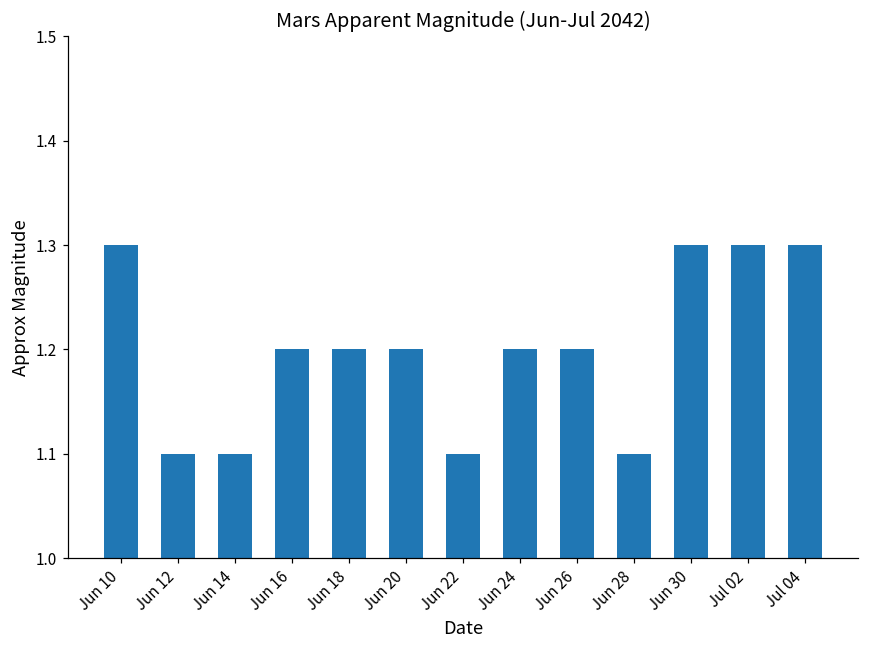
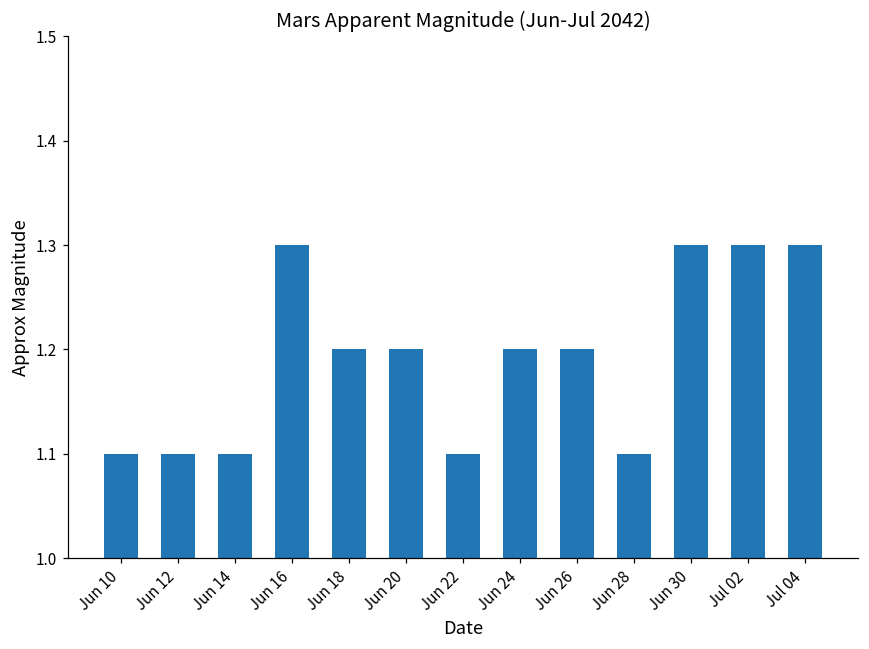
  {
-   "Jun 10": 1.3,
+   "Jun 10": 1.1,
    "Jun 12": 1.1,
    "Jun 14": 1.1,
-   "Jun 16": 1.2,
+   "Jun 16": 1.3,
    "Jun 18": 1.2,
    "Jun 20": 1.2,
    "Jun 22": 1.1,
    "Jun 24": 1.2,
    "Jun 26": 1.2,
    "Jun 28": 1.1,
    "Jun 30": 1.3,
    "Jul 02": 1.3,
    "Jul 04": 1.3
  }
